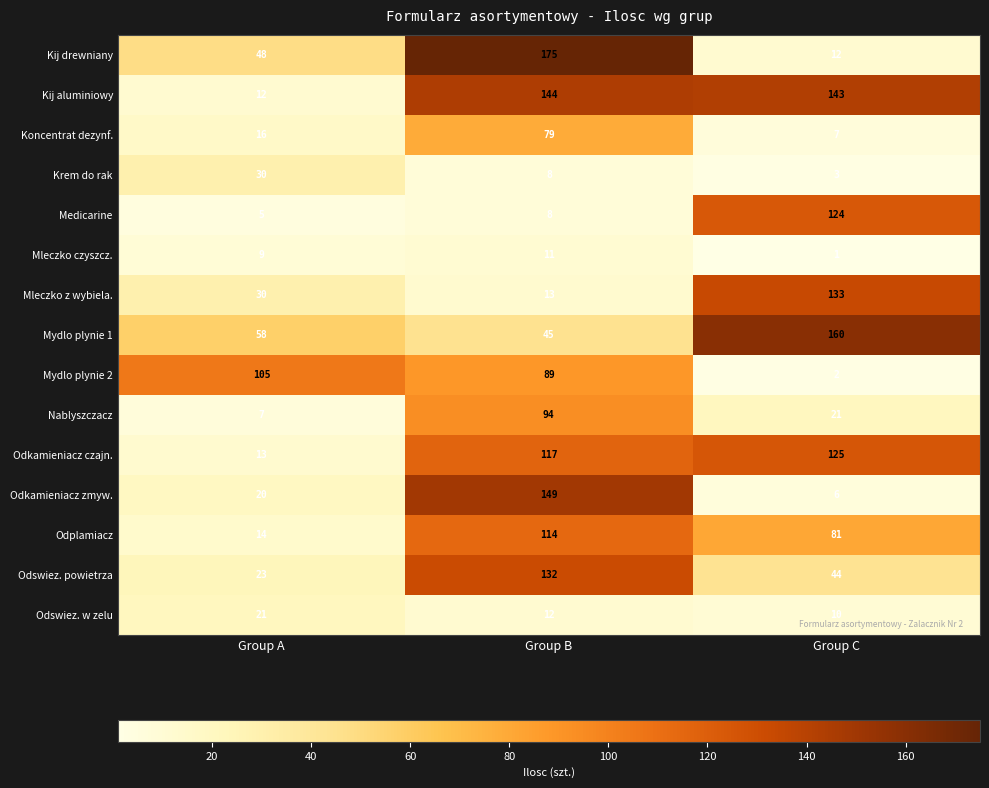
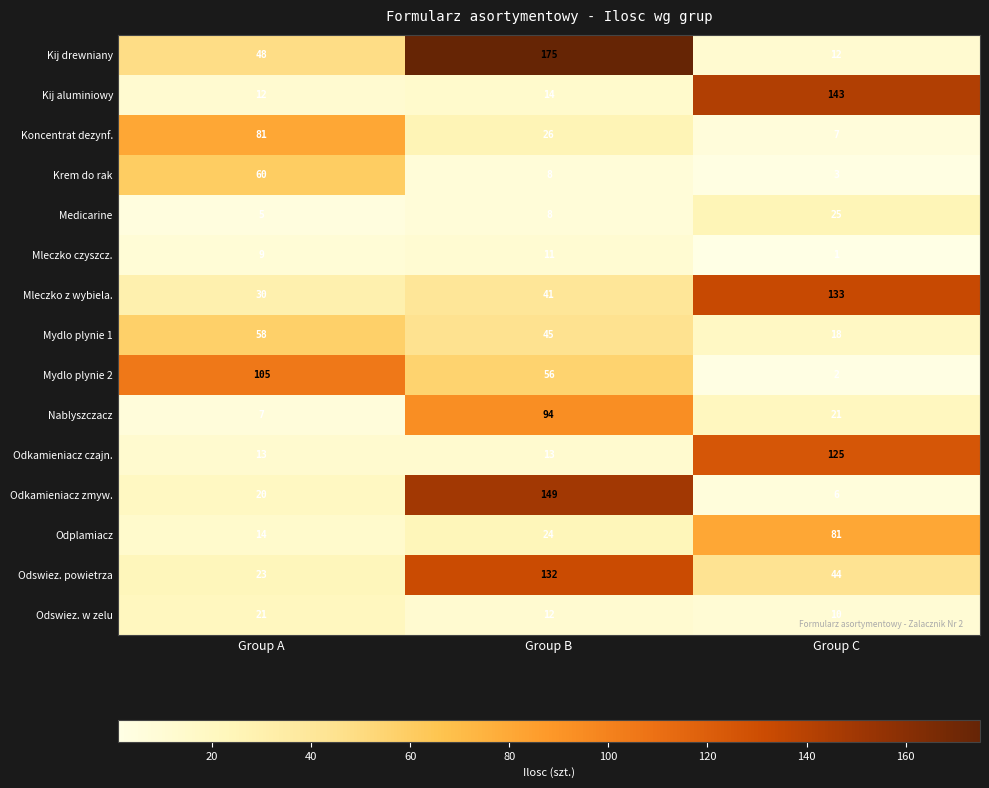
  {
    "Kij drewniany": {
      "Group A": 48,
      "Group B": 175
    },
    "Kij aluminiowy": {
-     "Group B": 144,
+     "Group B": 14,
      "Group C": 143
    },
    "Koncentrat dezynf.": {
-     "Group A": 16,
-     "Group B": 79
+     "Group A": 81,
+     "Group B": 26
    },
    "Krem do rak": {
-     "Group A": 30
+     "Group A": 60
    },
    "Medicarine": {
-     "Group C": 124
+     "Group C": 25
    },
    "Mleczko z wybiela.": {
      "Group A": 30,
-     "Group B": 13,
+     "Group B": 41,
      "Group C": 133
    },
    "Mydlo plynie 1": {
      "Group A": 58,
      "Group B": 45,
-     "Group C": 160
+     "Group C": 18
    },
    "Mydlo plynie 2": {
      "Group A": 105,
-     "Group B": 89
+     "Group B": 56
    },
    "Nablyszczacz": {
      "Group B": 94,
      "Group C": 21
    },
    "Odkamieniacz czajn.": {
      "Group A": 13,
-     "Group B": 117,
+     "Group B": 13,
      "Group C": 125
    },
    "Odkamieniacz zmyw.": {
      "Group A": 20,
      "Group B": 149
    },
    "Odplamiacz": {
      "Group A": 14,
-     "Group B": 114,
+     "Group B": 24,
      "Group C": 81
    },
    "Odswiez. powietrza": {
      "Group A": 23,
      "Group B": 132,
      "Group C": 44
    },
    "Odswiez. w zelu": {
      "Group A": 21,
      "Group C": 2
    }
  }
